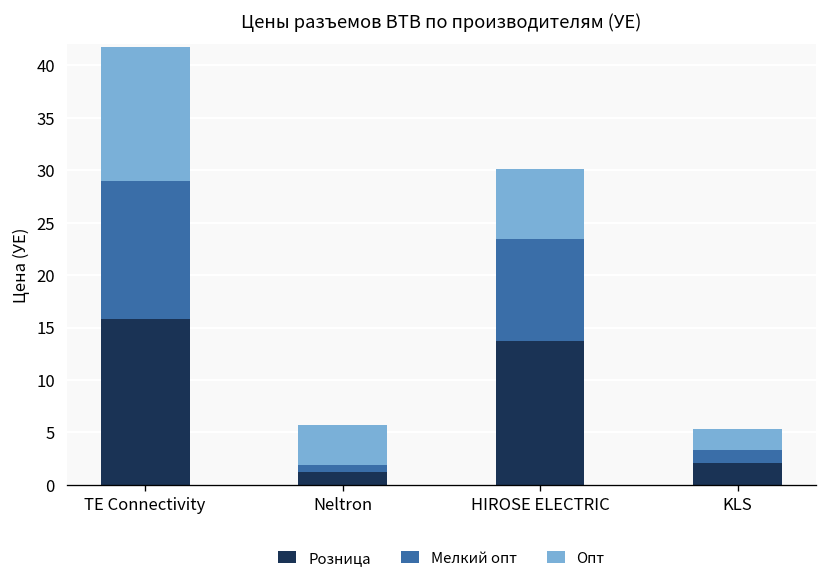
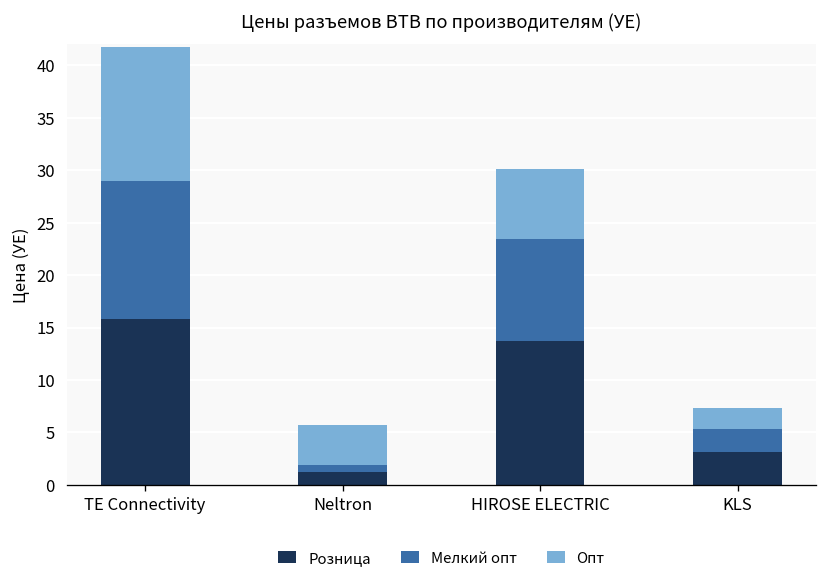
  {
    "Розница": {
      "TE Connectivity": 16,
      "Neltron": 1,
      "HIROSE ELECTRIC": 14,
-     "KLS": 2
+     "KLS": 3
    },
    "Мелкий опт": {
      "TE Connectivity": 13,
      "Neltron": 1,
      "HIROSE ELECTRIC": 10,
-     "KLS": 1
+     "KLS": 2
    },
    "Опт": {
      "TE Connectivity": 13,
      "Neltron": 4,
      "HIROSE ELECTRIC": 7,
      "KLS": 2
    }
  }
